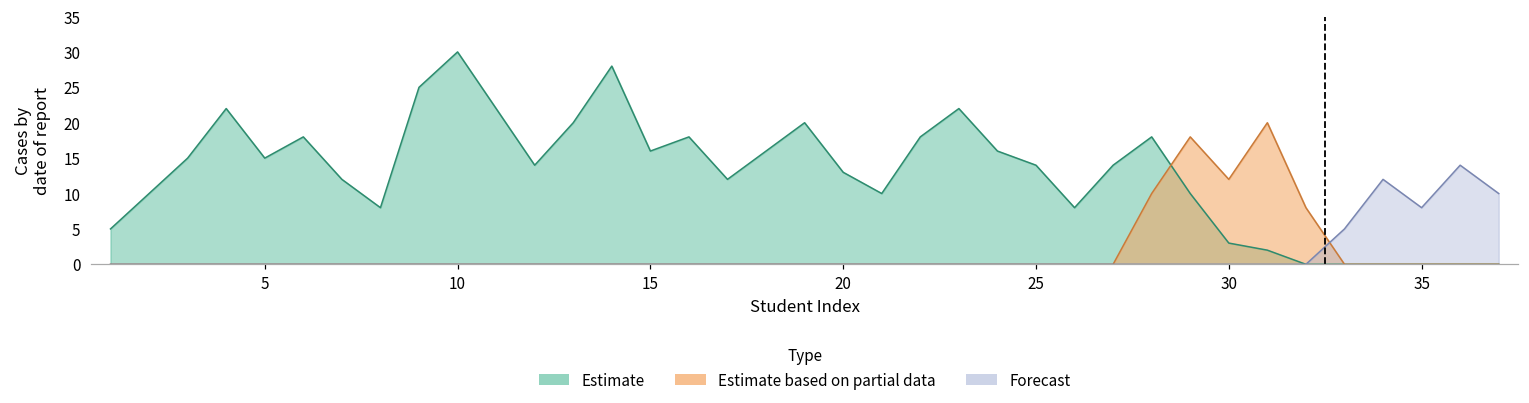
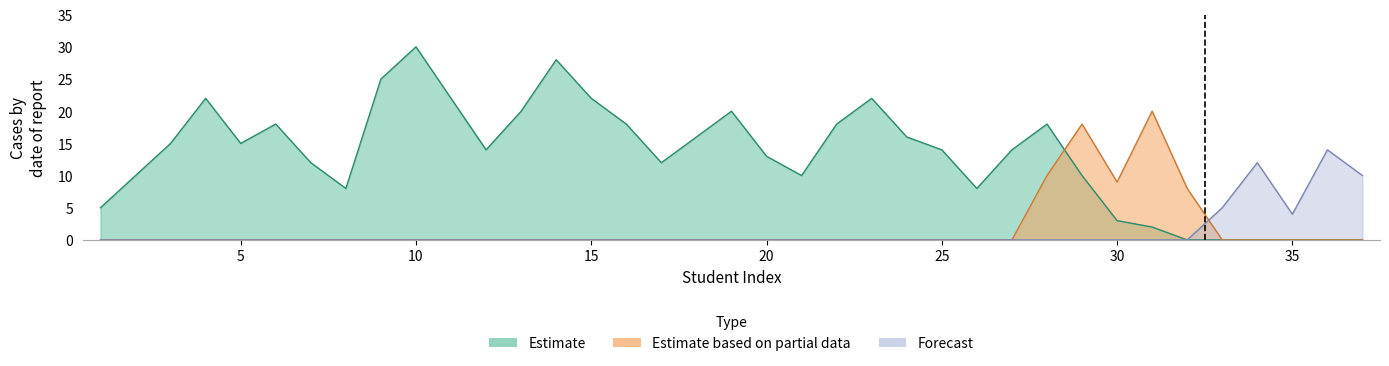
  {
    "Estimate": {
      "5": 15,
      "10": 30,
-     "15": 16,
+     "15": 22,
      "20": 13,
      "25": 14,
      "30": 3
    },
    "Estimate based on partial data": {
-     "30": 12
+     "30": 9
    },
    "Forecast": {
      "30": 0,
-     "35": 8
+     "35": 4
    }
  }
